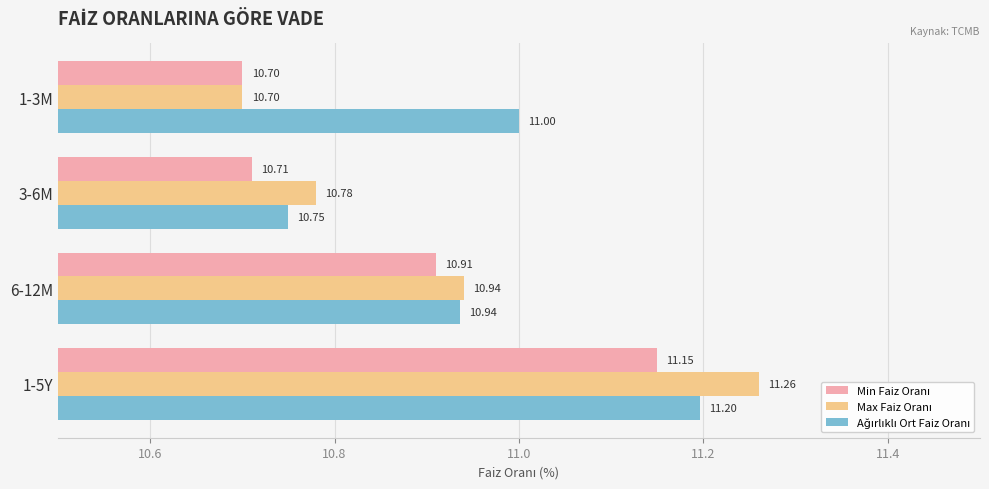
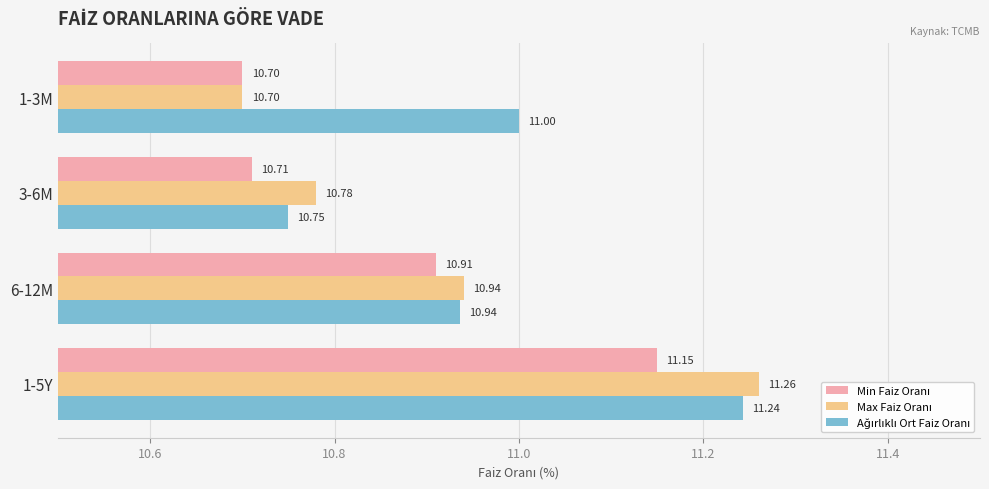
  {
    "Ağırlıklı Ort Faiz Oranı": {
      "1-3M": 11.00,
      "3-6M": 10.75,
      "6-12M": 10.94,
-     "1-5Y": 11.20
+     "1-5Y": 11.24
    }
  }
